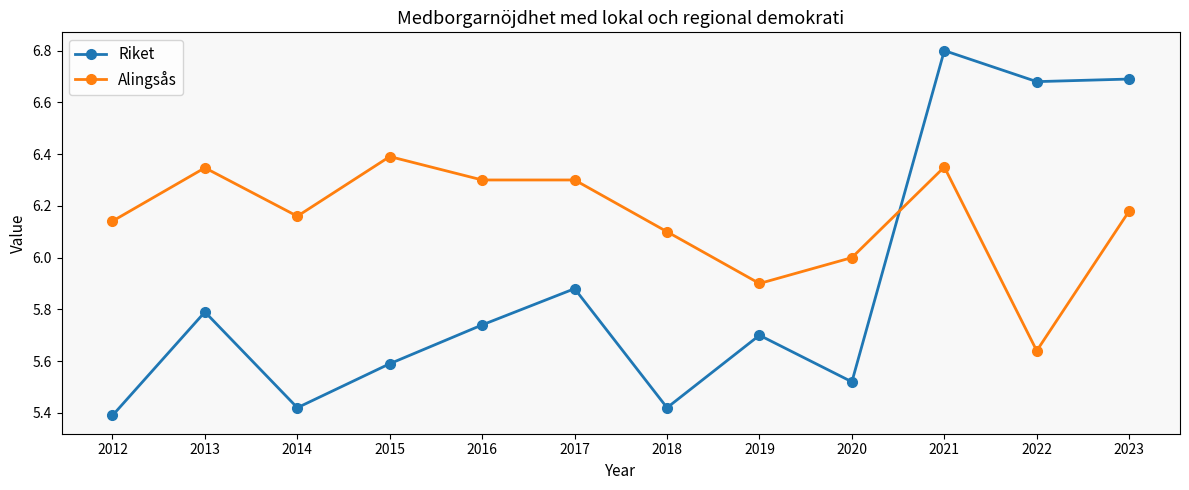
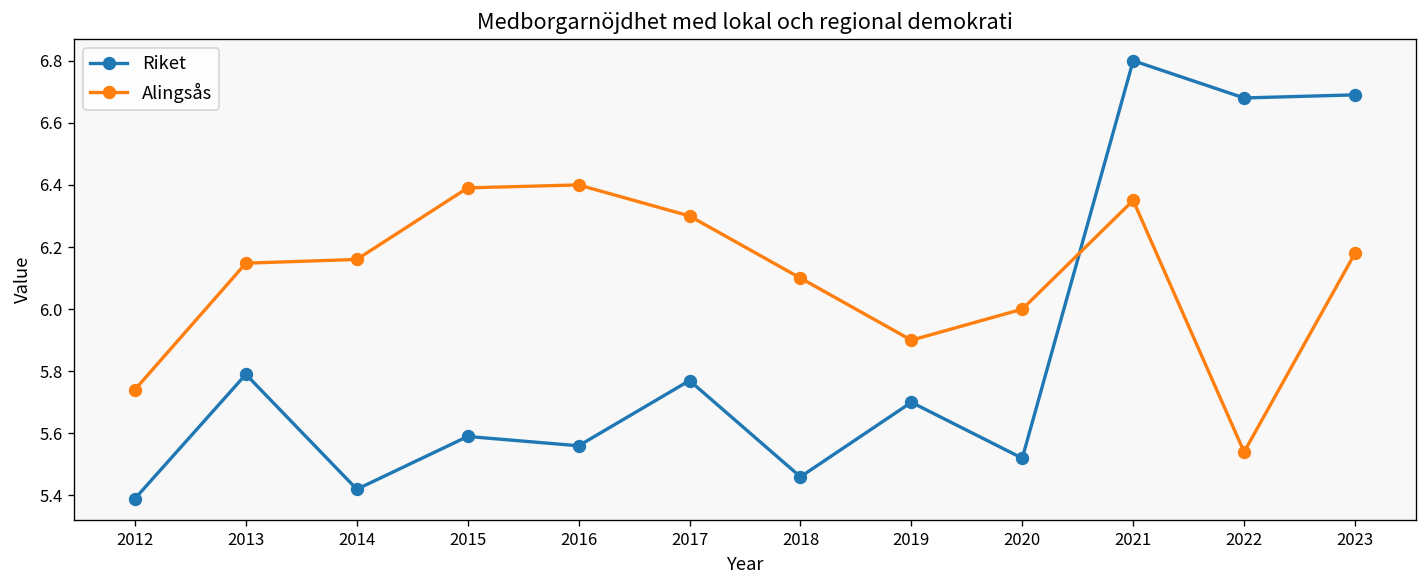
  {
    "Riket": {
      "2012": 5.39,
      "2013": 5.79,
      "2014": 5.42,
      "2015": 5.59,
-     "2016": 5.74,
-     "2017": 5.88,
-     "2018": 5.42,
+     "2016": 5.56,
+     "2017": 5.77,
+     "2018": 5.46,
      "2019": 5.70,
      "2020": 5.52,
      "2021": 6.80,
      "2022": 6.68,
      "2023": 6.69
    },
    "Alingsås": {
-     "2012": 6.14,
-     "2013": 6.35,
+     "2012": 5.74,
+     "2013": 6.15,
      "2014": 6.16,
      "2015": 6.39,
-     "2016": 6.3,
+     "2016": 6.4,
      "2017": 6.30,
      "2018": 6.10,
      "2019": 5.90,
      "2020": 6.00,
      "2021": 6.35,
-     "2022": 5.64,
+     "2022": 5.54,
      "2023": 6.18
    }
  }
